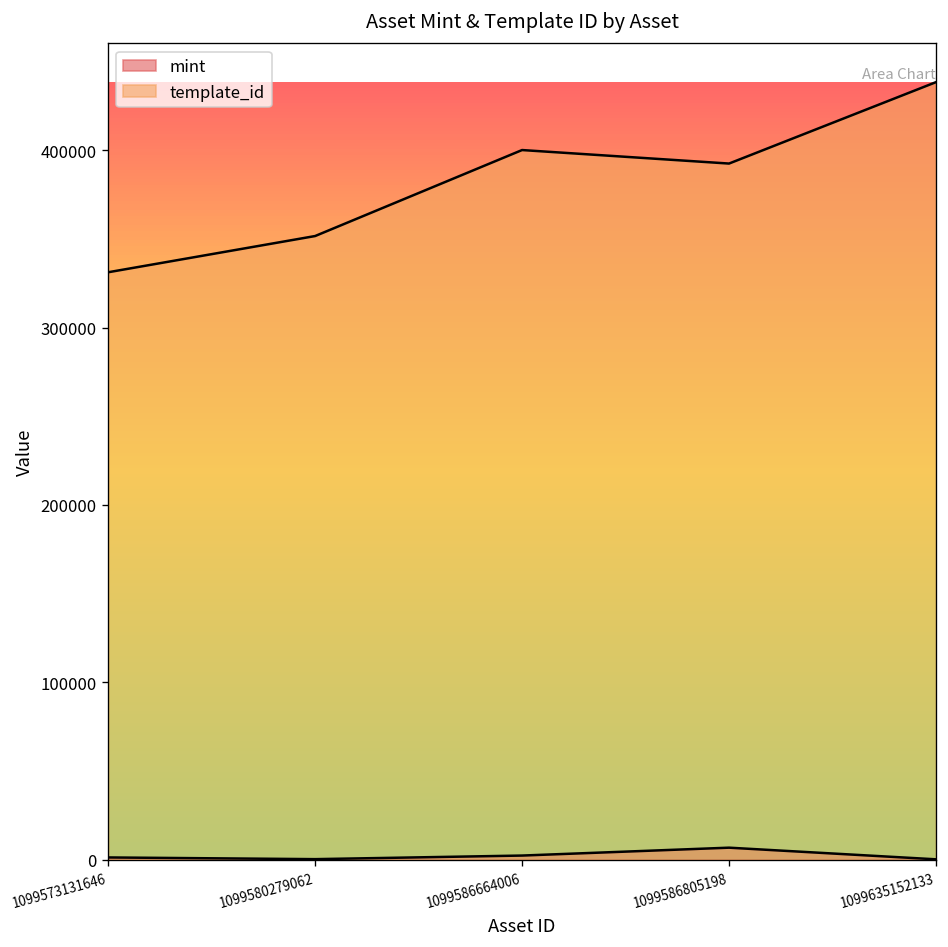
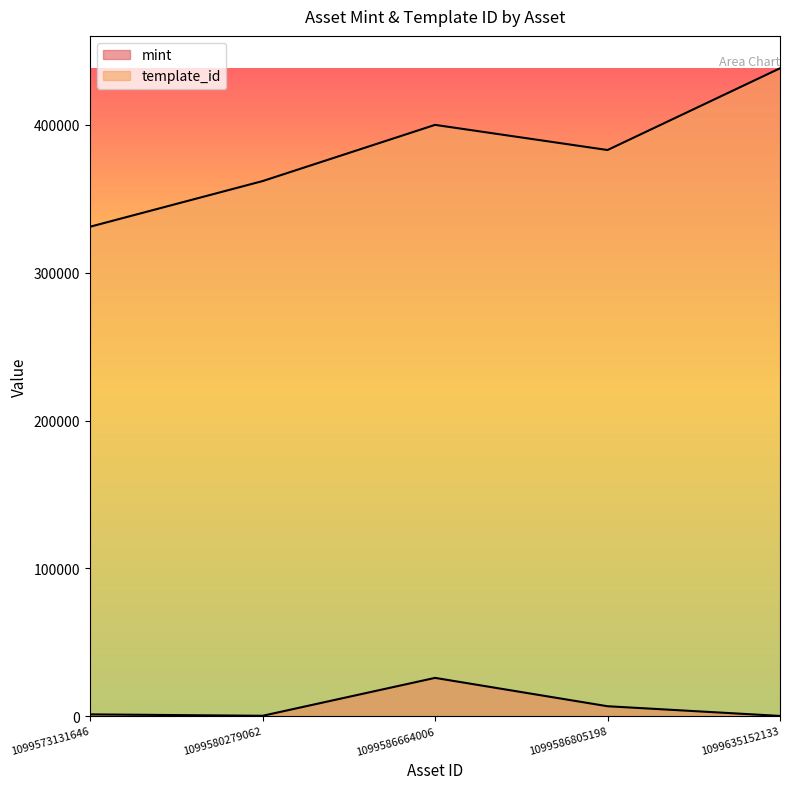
  {
    "mint": {
      "1099573131646": 1000,
      "1099580279062": 0,
-     "1099586664006": 2000,
+     "1099586664006": 26000,
      "1099586805198": 7000,
      "1099635152133": 0
    },
    "template_id": {
      "1099573131646": 331000,
-     "1099580279062": 352000,
+     "1099580279062": 362000,
      "1099586664006": 400000,
-     "1099586805198": 392000,
+     "1099586805198": 383000,
      "1099635152133": 438000
    }
  }
